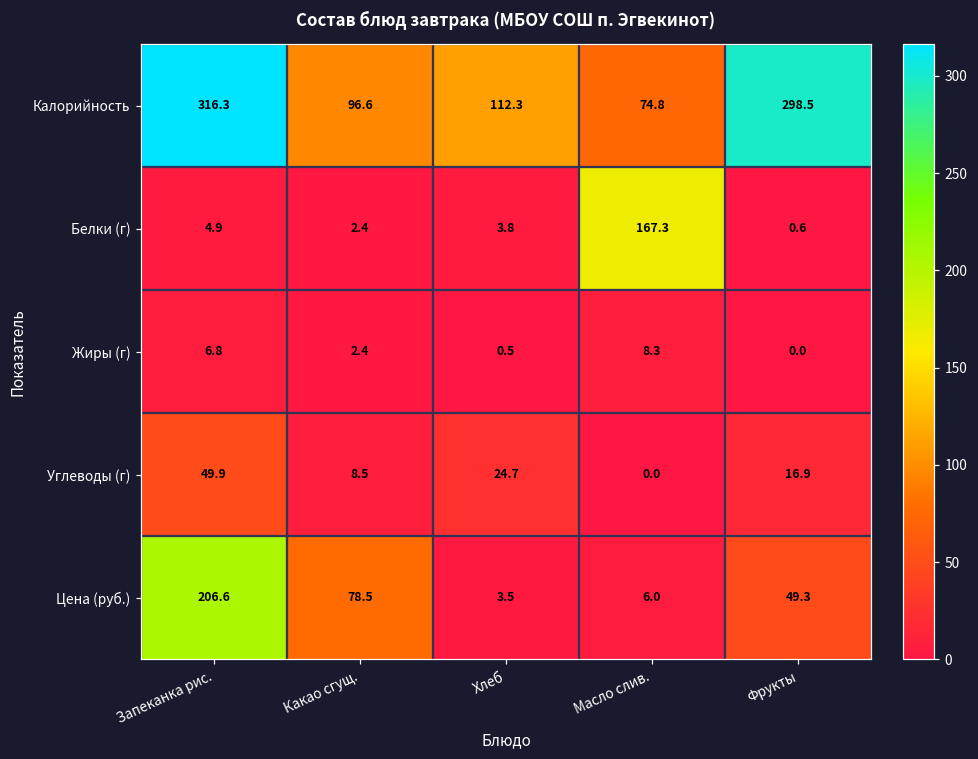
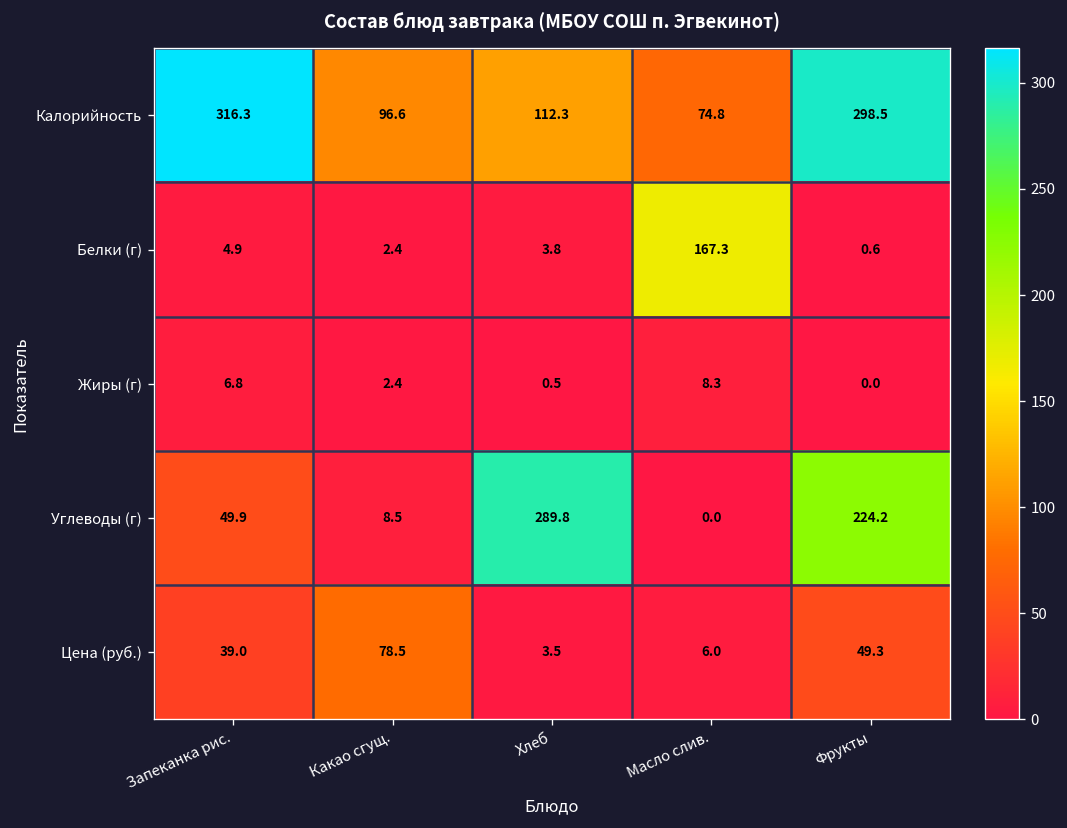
  {
    "Калорийность": {
      "Запеканка рис.": 316.3,
      "Какао сгущ.": 96.6,
      "Хлеб": 112.3,
      "Масло слив.": 74.8,
      "Фрукты": 298.5
    },
    "Белки (г)": {
      "Запеканка рис.": 4.9,
      "Какао сгущ.": 2.4,
      "Хлеб": 3.8,
      "Масло слив.": 167.3,
      "Фрукты": 0.6
    },
    "Жиры (г)": {
      "Запеканка рис.": 6.8,
      "Какао сгущ.": 2.4,
      "Хлеб": 0.5,
      "Масло слив.": 8.3,
      "Фрукты": 0.0
    },
    "Углеводы (г)": {
      "Запеканка рис.": 49.9,
      "Какао сгущ.": 8.5,
-     "Хлеб": 24.7,
+     "Хлеб": 289.8,
      "Масло слив.": 0.0,
-     "Фрукты": 16.9
+     "Фрукты": 224.2
    },
    "Цена (руб.)": {
-     "Запеканка рис.": 206.6,
+     "Запеканка рис.": 39.0,
      "Какао сгущ.": 78.5,
      "Хлеб": 3.5,
      "Масло слив.": 6.0,
      "Фрукты": 49.3
    }
  }
